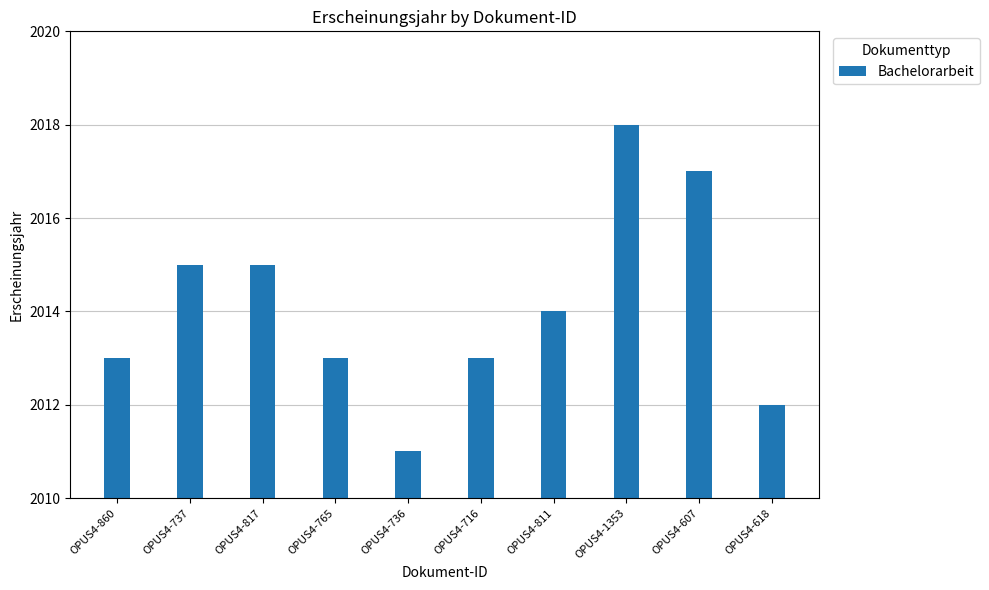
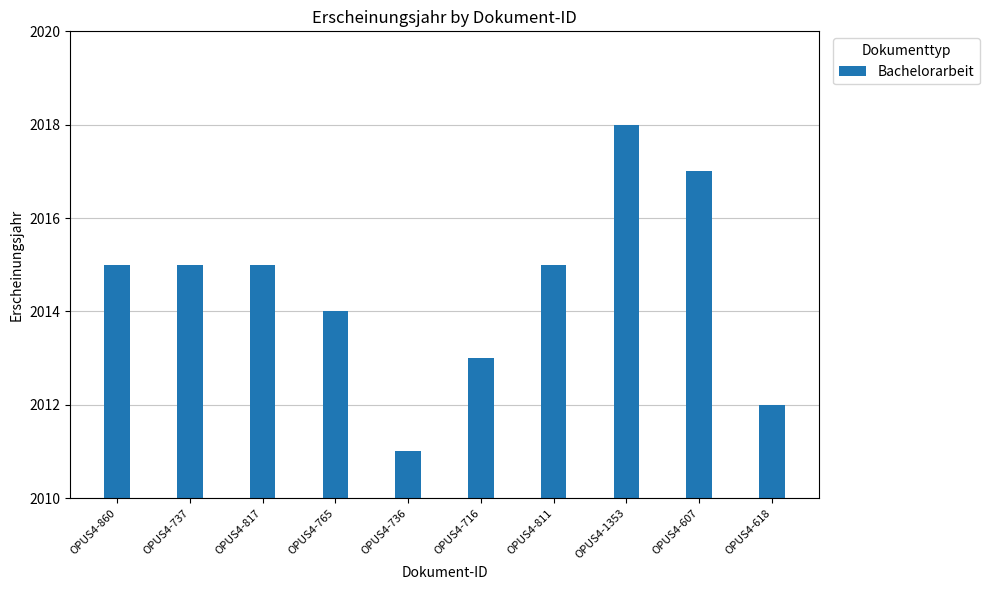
  {
-   "OPUS4-860": 2013,
+   "OPUS4-860": 2015,
    "OPUS4-737": 2015,
    "OPUS4-817": 2015,
-   "OPUS4-765": 2013,
+   "OPUS4-765": 2014,
    "OPUS4-736": 2011,
    "OPUS4-716": 2013,
-   "OPUS4-811": 2014,
+   "OPUS4-811": 2015,
    "OPUS4-1353": 2018,
    "OPUS4-607": 2017,
    "OPUS4-618": 2012
  }
